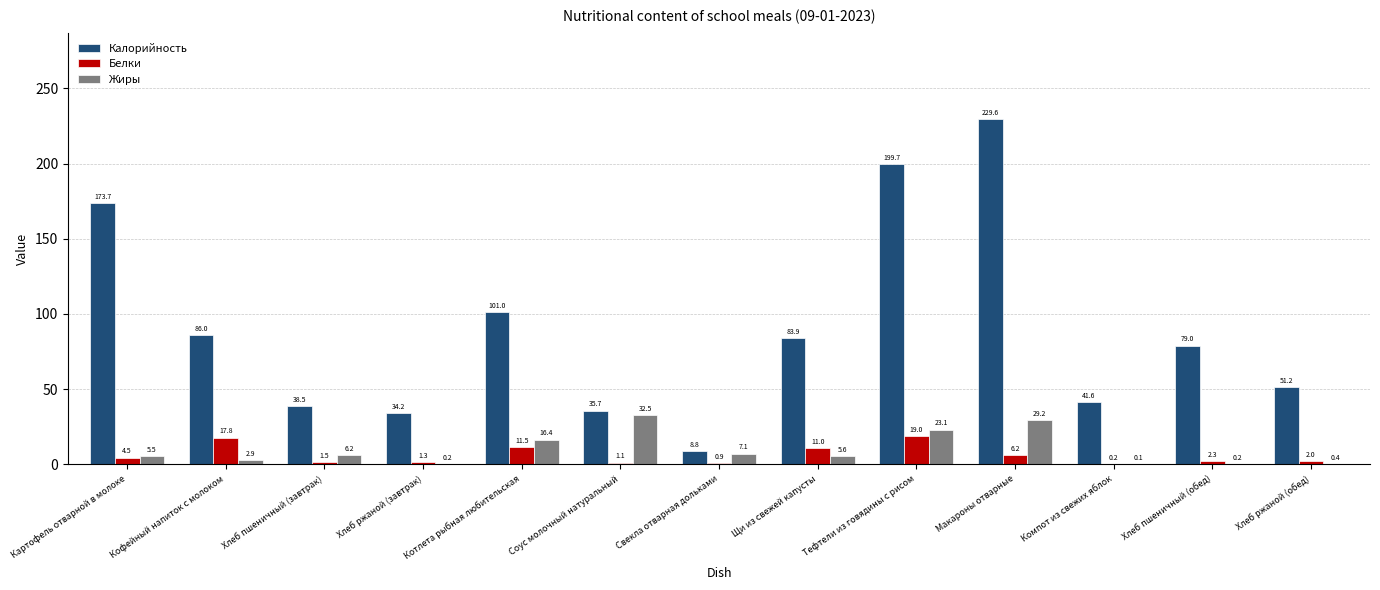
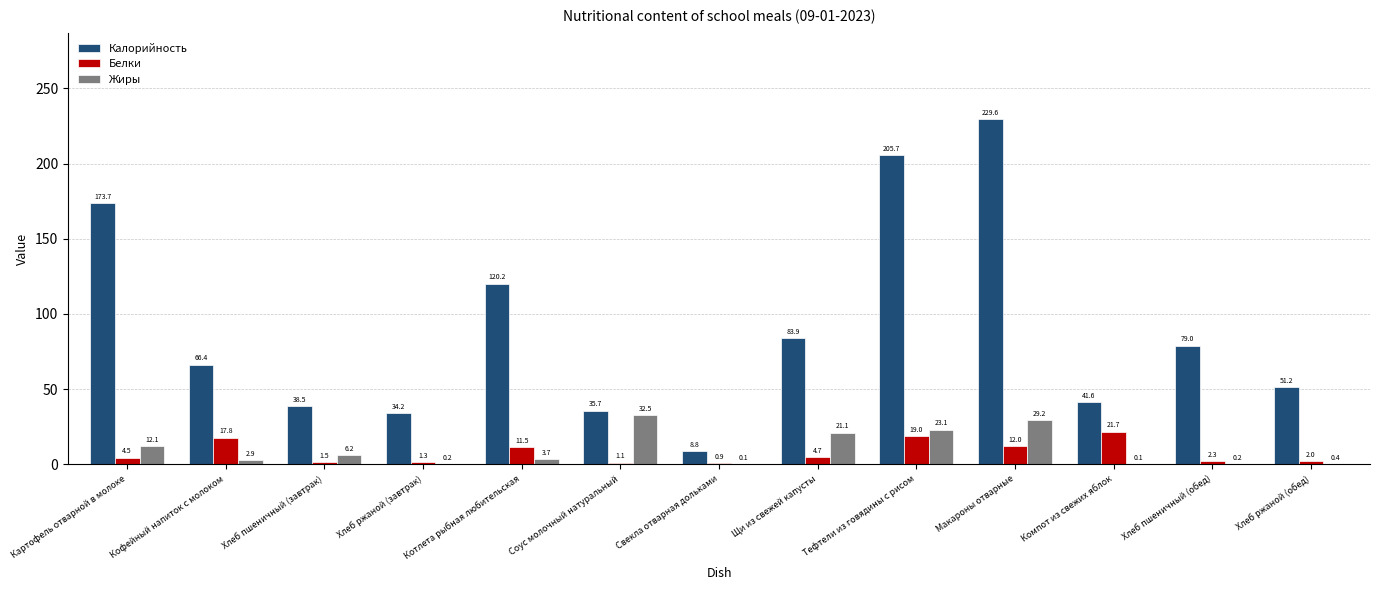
  {
    "Калорийность": {
      "Картофель отварной в молоке": 173.7,
-     "Кофейный напиток с молоком": 86.0,
+     "Кофейный напиток с молоком": 66.4,
      "Хлеб пшеничный (завтрак)": 38.5,
      "Хлеб ржаной (завтрак)": 34.2,
-     "Котлета рыбная любительская": 101.0,
+     "Котлета рыбная любительская": 120.2,
      "Соус молочный натуральный": 35.7,
      "Свекла отварная дольками": 8.8,
      "Щи из свежей капусты": 83.9,
-     "Тефтели из говядины с рисом": 199.7,
+     "Тефтели из говядины с рисом": 205.7,
      "Макароны отварные": 229.6,
      "Компот из свежих яблок": 41.6,
      "Хлеб пшеничный (обед)": 79.0,
      "Хлеб ржаной (обед)": 51.2
    },
    "Белки": {
      "Картофель отварной в молоке": 4.5,
      "Кофейный напиток с молоком": 17.8,
      "Хлеб пшеничный (завтрак)": 1.5,
      "Хлеб ржаной (завтрак)": 1.3,
      "Котлета рыбная любительская": 11.5,
      "Соус молочный натуральный": 1.1,
      "Свекла отварная дольками": 0.9,
-     "Щи из свежей капусты": 11.0,
+     "Щи из свежей капусты": 4.7,
      "Тефтели из говядины с рисом": 19.0,
-     "Макароны отварные": 6.2,
-     "Компот из свежих яблок": 0.2,
+     "Макароны отварные": 12.0,
+     "Компот из свежих яблок": 21.7,
      "Хлеб пшеничный (обед)": 2.3,
      "Хлеб ржаной (обед)": 2.0
    },
    "Жиры": {
-     "Картофель отварной в молоке": 5.5,
+     "Картофель отварной в молоке": 12.1,
      "Кофейный напиток с молоком": 2.9,
      "Хлеб пшеничный (завтрак)": 6.2,
      "Хлеб ржаной (завтрак)": 0.2,
-     "Котлета рыбная любительская": 16.4,
+     "Котлета рыбная любительская": 3.7,
      "Соус молочный натуральный": 32.5,
-     "Свекла отварная дольками": 7.1,
-     "Щи из свежей капусты": 5.6,
+     "Свекла отварная дольками": 0.1,
+     "Щи из свежей капусты": 21.1,
      "Тефтели из говядины с рисом": 23.1,
      "Макароны отварные": 29.2,
      "Компот из свежих яблок": 0.1,
      "Хлеб пшеничный (обед)": 0.2,
      "Хлеб ржаной (обед)": 0.4
    }
  }
